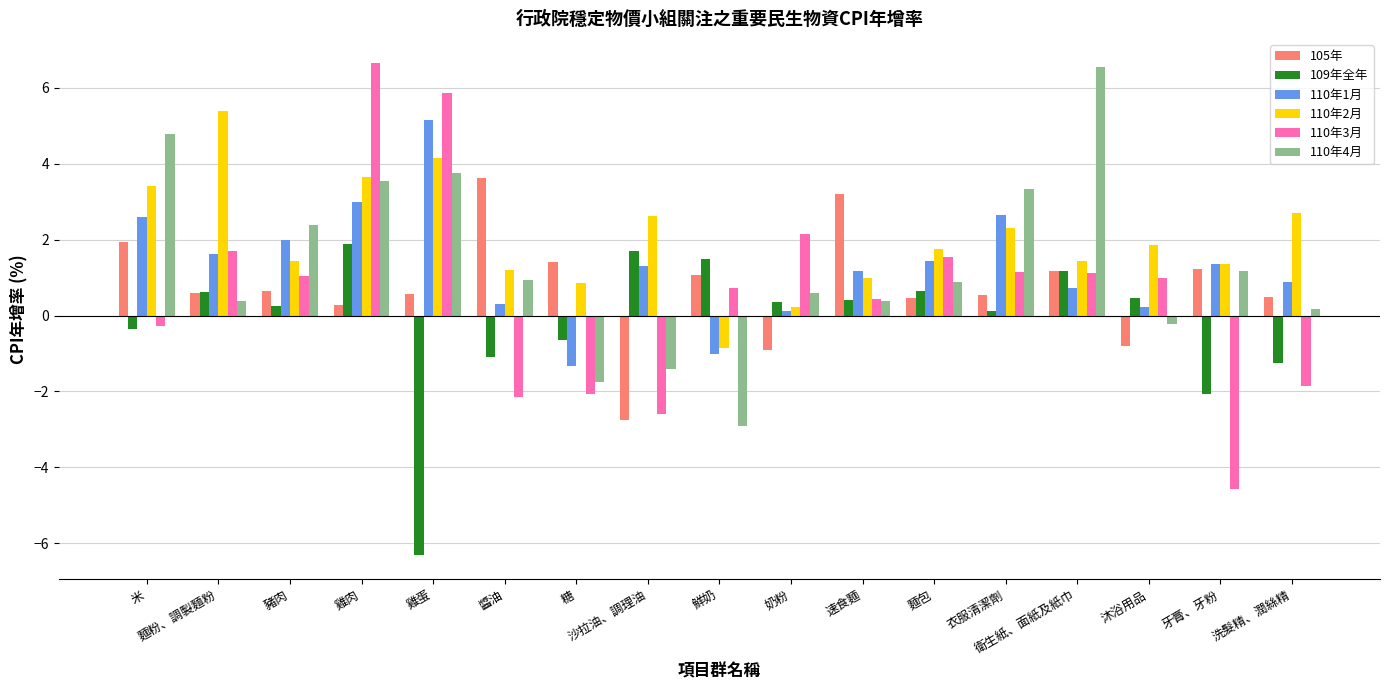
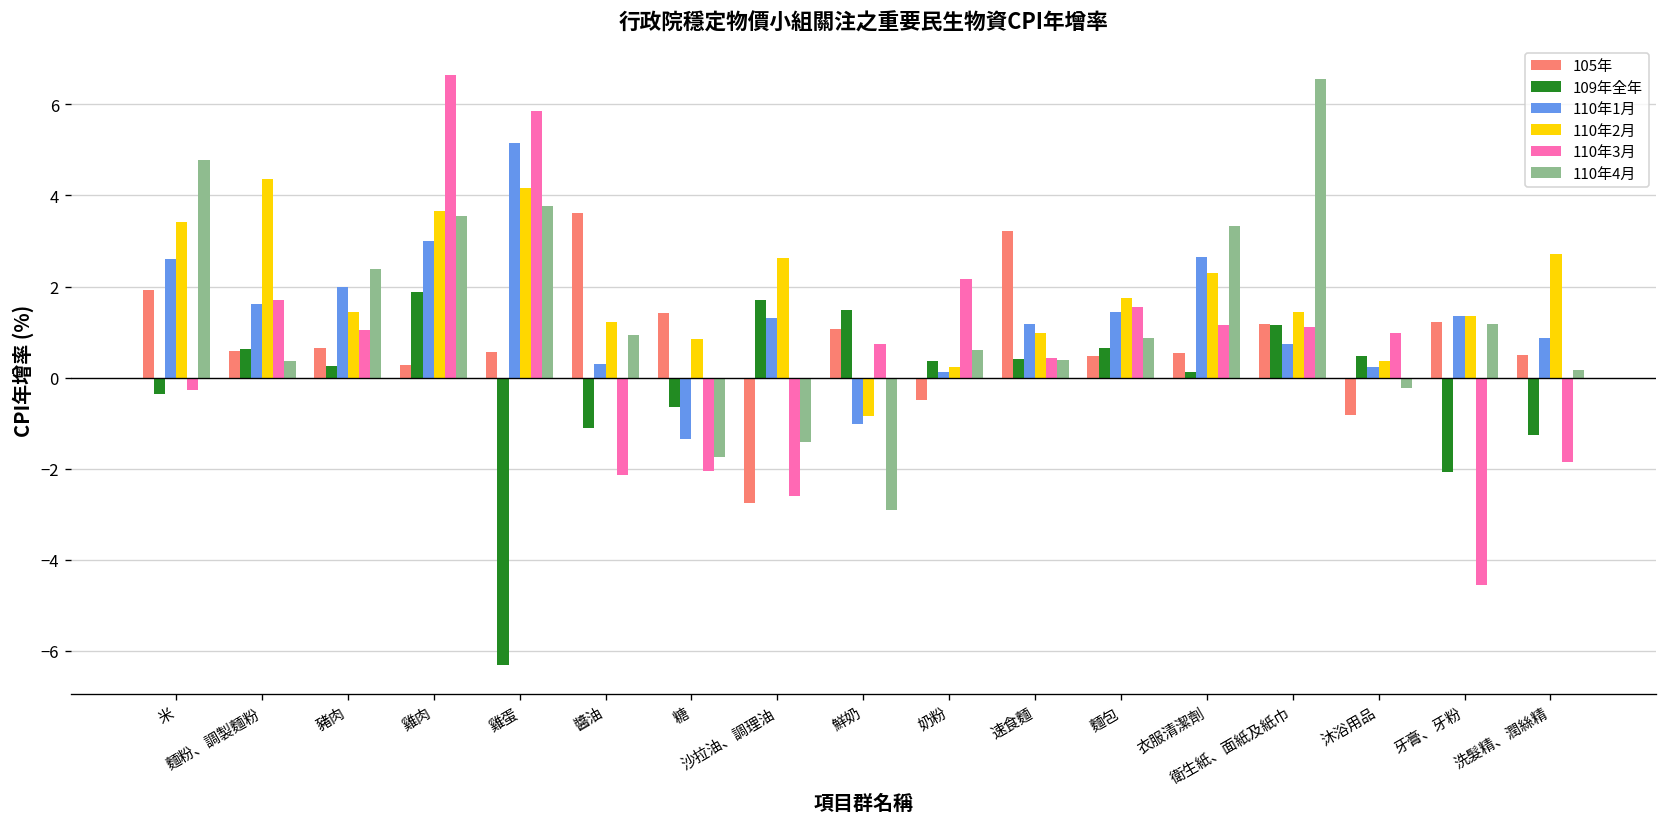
  {
    "105年": {
      "米": 1.9,
      "麵粉、調製麵粉": 0.6,
      "豬肉": 0.6,
      "雞肉": 0.3,
      "雞蛋": 0.6,
      "醬油": 3.6,
      "糖": 1.4,
      "沙拉油、調理油": -2.8,
      "鮮奶": 1.1,
-     "奶粉": -0.9,
+     "奶粉": -0.5,
      "速食麵": 3.2,
      "麵包": 0.5,
      "衣服清潔劑": 0.5,
      "衛生紙、面紙及紙巾": 1.2,
      "沐浴用品": -0.8,
      "牙膏、牙粉": 1.2,
      "洗髮精、潤絲精": 0.5
    },
    "109年全年": {
      "米": -0.4,
      "麵粉、調製麵粉": 0.6,
      "豬肉": 0.3,
      "雞肉": 1.9,
      "雞蛋": -6.3,
      "醬油": -1.1,
      "糖": -0.7,
      "沙拉油、調理油": 1.7,
      "鮮奶": 1.5,
      "奶粉": 0.4,
      "速食麵": 0.4,
      "麵包": 0.7,
      "衣服清潔劑": 0.1,
      "衛生紙、面紙及紙巾": 1.2,
      "沐浴用品": 0.5,
      "牙膏、牙粉": -2.1,
      "洗髮精、潤絲精": -1.3
    },
    "110年1月": {
      "米": 2.6,
      "麵粉、調製麵粉": 1.6,
      "豬肉": 2.0,
      "雞肉": 3.0,
      "雞蛋": 5.2,
      "醬油": 0.3,
      "糖": -1.3,
      "沙拉油、調理油": 1.3,
      "鮮奶": -1.0,
      "奶粉": 0.1,
      "速食麵": 1.2,
      "麵包": 1.4,
      "衣服清潔劑": 2.7,
      "衛生紙、面紙及紙巾": 0.7,
      "沐浴用品": 0.2,
      "牙膏、牙粉": 1.4,
      "洗髮精、潤絲精": 0.9
    },
    "110年2月": {
      "米": 3.4,
-     "麵粉、調製麵粉": 5.4,
+     "麵粉、調製麵粉": 4.4,
      "豬肉": 1.4,
      "雞肉": 3.7,
      "雞蛋": 4.2,
      "醬油": 1.2,
      "糖": 0.9,
      "沙拉油、調理油": 2.6,
      "鮮奶": -0.9,
      "奶粉": 0.2,
      "速食麵": 1.0,
      "麵包": 1.7,
      "衣服清潔劑": 2.3,
      "衛生紙、面紙及紙巾": 1.4,
-     "沐浴用品": 1.9,
+     "沐浴用品": 0.4,
      "牙膏、牙粉": 1.4,
      "洗髮精、潤絲精": 2.7
    },
    "110年3月": {
      "米": -0.3,
      "麵粉、調製麵粉": 1.7,
      "豬肉": 1.0,
      "雞肉": 6.6,
      "雞蛋": 5.9,
      "醬油": -2.1,
      "糖": -2.1,
      "沙拉油、調理油": -2.6,
      "鮮奶": 0.7,
      "奶粉": 2.2,
      "速食麵": 0.4,
      "麵包": 1.6,
      "衣服清潔劑": 1.2,
      "衛生紙、面紙及紙巾": 1.1,
      "沐浴用品": 1.0,
      "牙膏、牙粉": -4.6,
      "洗髮精、潤絲精": -1.9
    },
    "110年4月": {
      "米": 4.8,
      "麵粉、調製麵粉": 0.4,
      "豬肉": 2.4,
      "雞肉": 3.6,
      "雞蛋": 3.8,
      "醬油": 0.9,
      "糖": -1.8,
      "沙拉油、調理油": -1.4,
      "鮮奶": -2.9,
      "奶粉": 0.6,
      "速食麵": 0.4,
      "麵包": 0.9,
      "衣服清潔劑": 3.3,
      "衛生紙、面紙及紙巾": 6.6,
      "沐浴用品": -0.2,
      "牙膏、牙粉": 1.2,
      "洗髮精、潤絲精": 0.2
    }
  }
